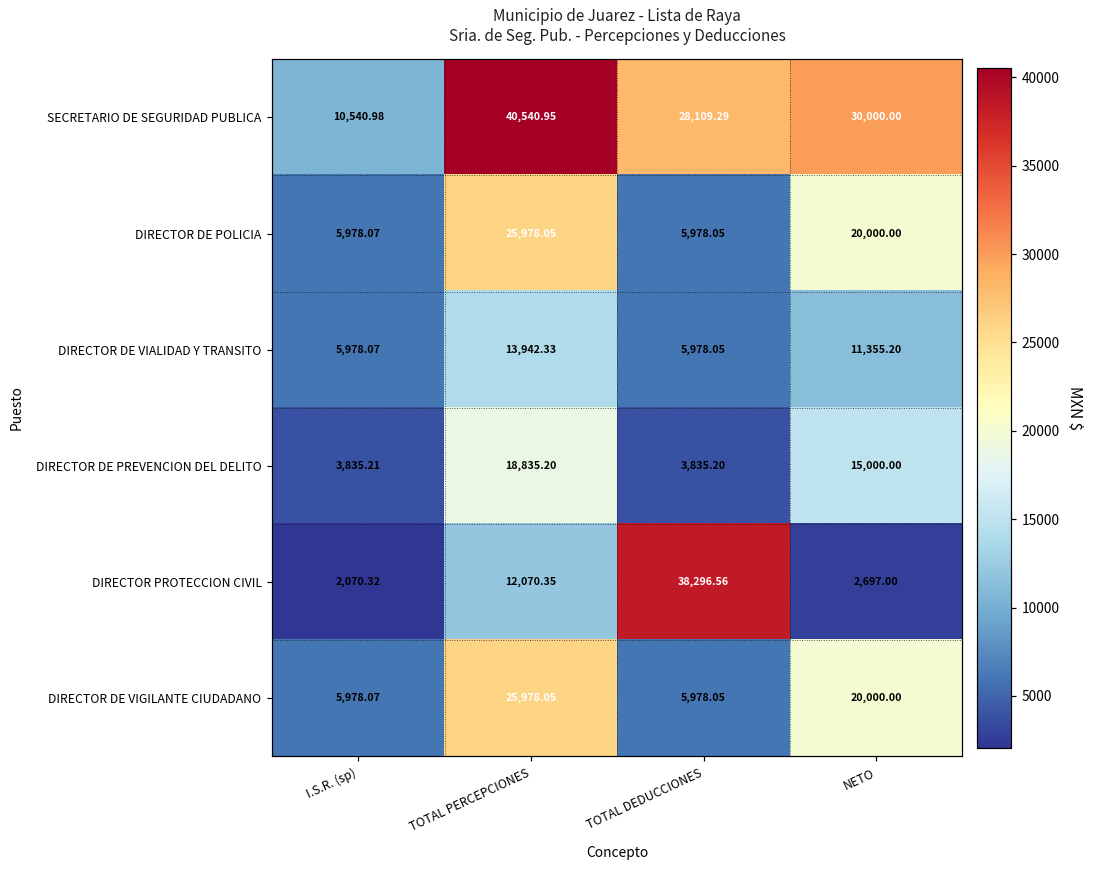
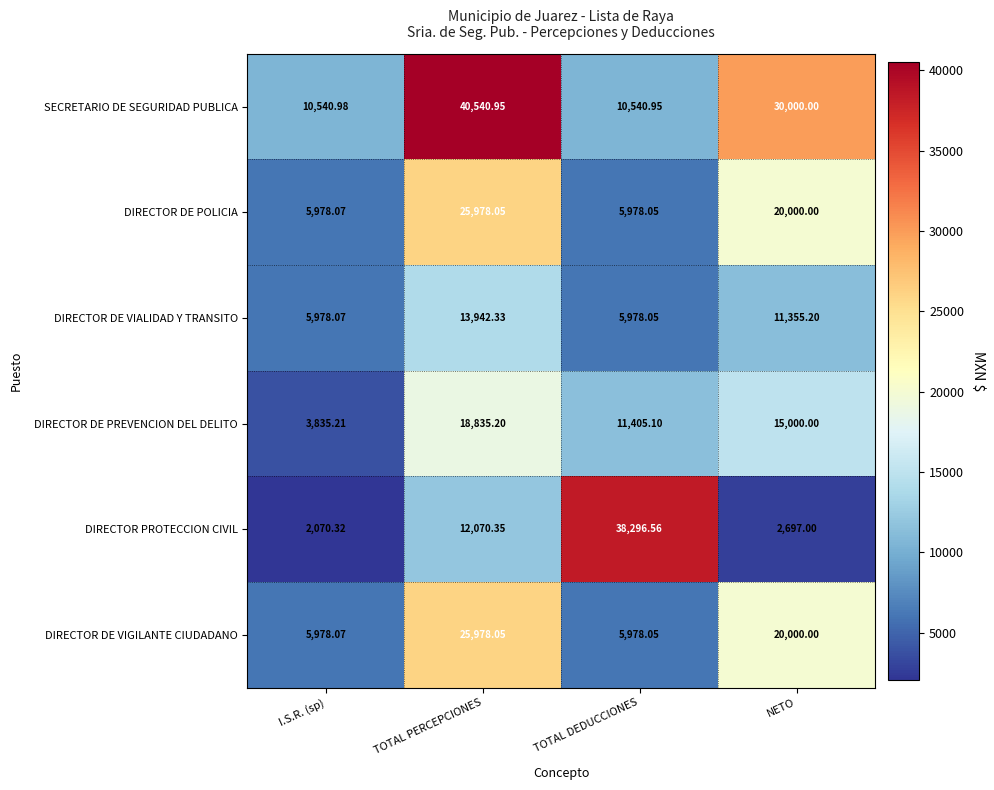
  {
    "SECRETARIO DE SEGURIDAD PUBLICA": {
      "I.S.R. (sp)": "10,540.98",
      "TOTAL PERCEPCIONES": "40,540.95",
-     "TOTAL DEDUCCIONES": "28,109.29",
+     "TOTAL DEDUCCIONES": "10,540.95",
      "NETO": "30,000.00"
    },
    "DIRECTOR DE POLICIA": {
      "I.S.R. (sp)": "5,978.07",
      "TOTAL PERCEPCIONES": "25,978.05",
      "TOTAL DEDUCCIONES": "5,978.05",
      "NETO": "20,000.00"
    },
    "DIRECTOR DE VIALIDAD Y TRANSITO": {
      "I.S.R. (sp)": "5,978.07",
      "TOTAL PERCEPCIONES": "13,942.33",
      "TOTAL DEDUCCIONES": "5,978.05",
      "NETO": "11,355.20"
    },
    "DIRECTOR DE PREVENCION DEL DELITO": {
      "I.S.R. (sp)": "3,835.21",
      "TOTAL PERCEPCIONES": "18,835.20",
-     "TOTAL DEDUCCIONES": "3,835.20",
+     "TOTAL DEDUCCIONES": "11,405.10",
      "NETO": "15,000.00"
    },
    "DIRECTOR PROTECCION CIVIL": {
      "I.S.R. (sp)": "2,070.32",
      "TOTAL PERCEPCIONES": "12,070.35",
      "TOTAL DEDUCCIONES": "38,296.56",
      "NETO": "2,697.00"
    },
    "DIRECTOR DE VIGILANTE CIUDADANO": {
      "I.S.R. (sp)": "5,978.07",
      "TOTAL PERCEPCIONES": "25,978.05",
      "TOTAL DEDUCCIONES": "5,978.05",
      "NETO": "20,000.00"
    }
  }
